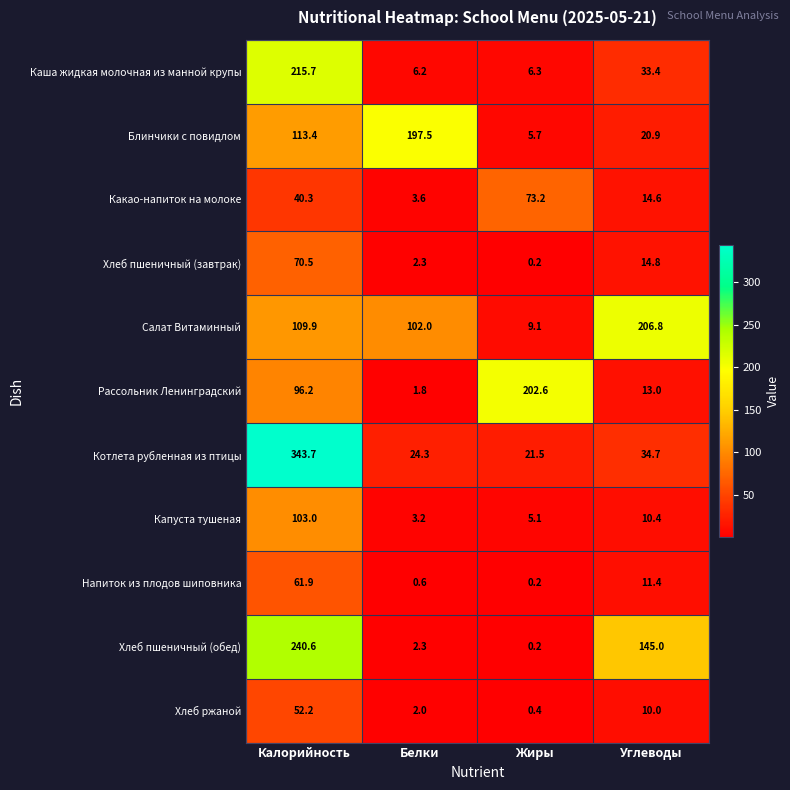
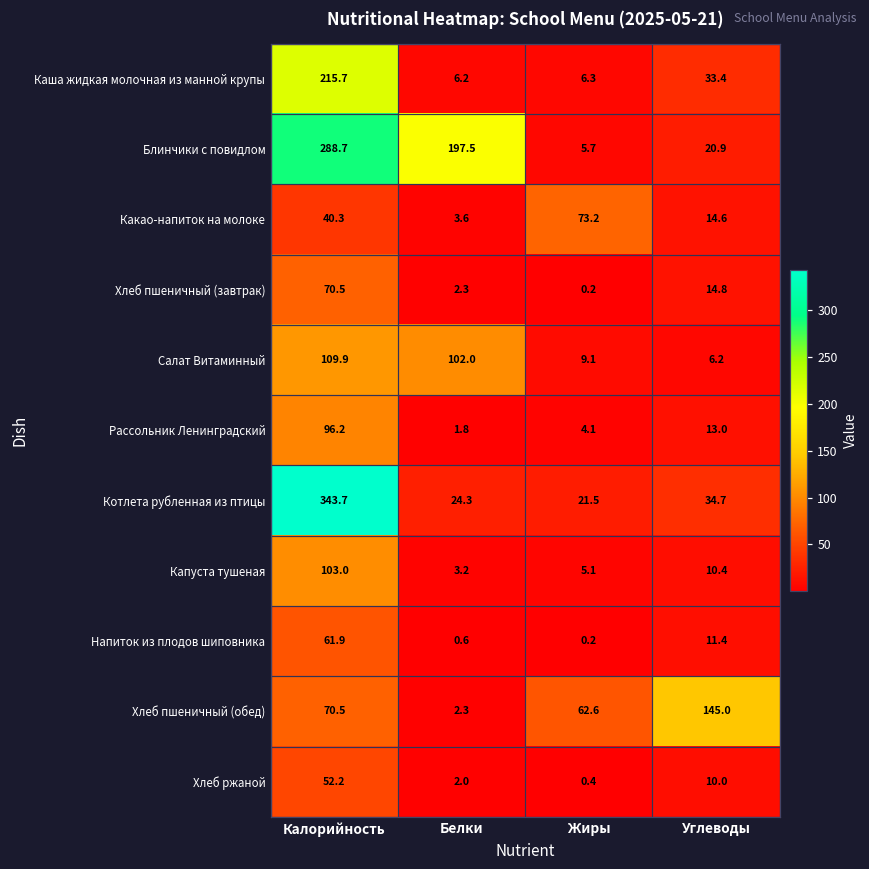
  {
    "Каша жидкая молочная из манной крупы": {
      "Калорийность": 215.7,
      "Белки": 6.2,
      "Жиры": 6.3,
      "Углеводы": 33.4
    },
    "Блинчики с повидлом": {
-     "Калорийность": 113.4,
+     "Калорийность": 288.7,
      "Белки": 197.5,
      "Жиры": 5.7,
      "Углеводы": 20.9
    },
    "Какао-напиток на молоке": {
      "Калорийность": 40.3,
      "Белки": 3.6,
      "Жиры": 73.2,
      "Углеводы": 14.6
    },
    "Хлеб пшеничный (завтрак)": {
      "Калорийность": 70.5,
      "Белки": 2.3,
      "Жиры": 0.2,
      "Углеводы": 14.8
    },
    "Салат Витаминный": {
      "Калорийность": 109.9,
      "Белки": 102.0,
      "Жиры": 9.1,
-     "Углеводы": 206.8
+     "Углеводы": 6.2
    },
    "Рассольник Ленинградский": {
      "Калорийность": 96.2,
      "Белки": 1.8,
-     "Жиры": 202.6,
+     "Жиры": 4.1,
      "Углеводы": 13.0
    },
    "Котлета рубленная из птицы": {
      "Калорийность": 343.7,
      "Белки": 24.3,
      "Жиры": 21.5,
      "Углеводы": 34.7
    },
    "Капуста тушеная": {
      "Калорийность": 103.0,
      "Белки": 3.2,
      "Жиры": 5.1,
      "Углеводы": 10.4
    },
    "Напиток из плодов шиповника": {
      "Калорийность": 61.9,
      "Белки": 0.6,
      "Жиры": 0.2,
      "Углеводы": 11.4
    },
    "Хлеб пшеничный (обед)": {
-     "Калорийность": 240.6,
+     "Калорийность": 70.5,
      "Белки": 2.3,
-     "Жиры": 0.2,
+     "Жиры": 62.6,
      "Углеводы": 145.0
    },
    "Хлеб ржаной": {
      "Калорийность": 52.2,
      "Белки": 2.0,
      "Жиры": 0.4,
      "Углеводы": 10.0
    }
  }
